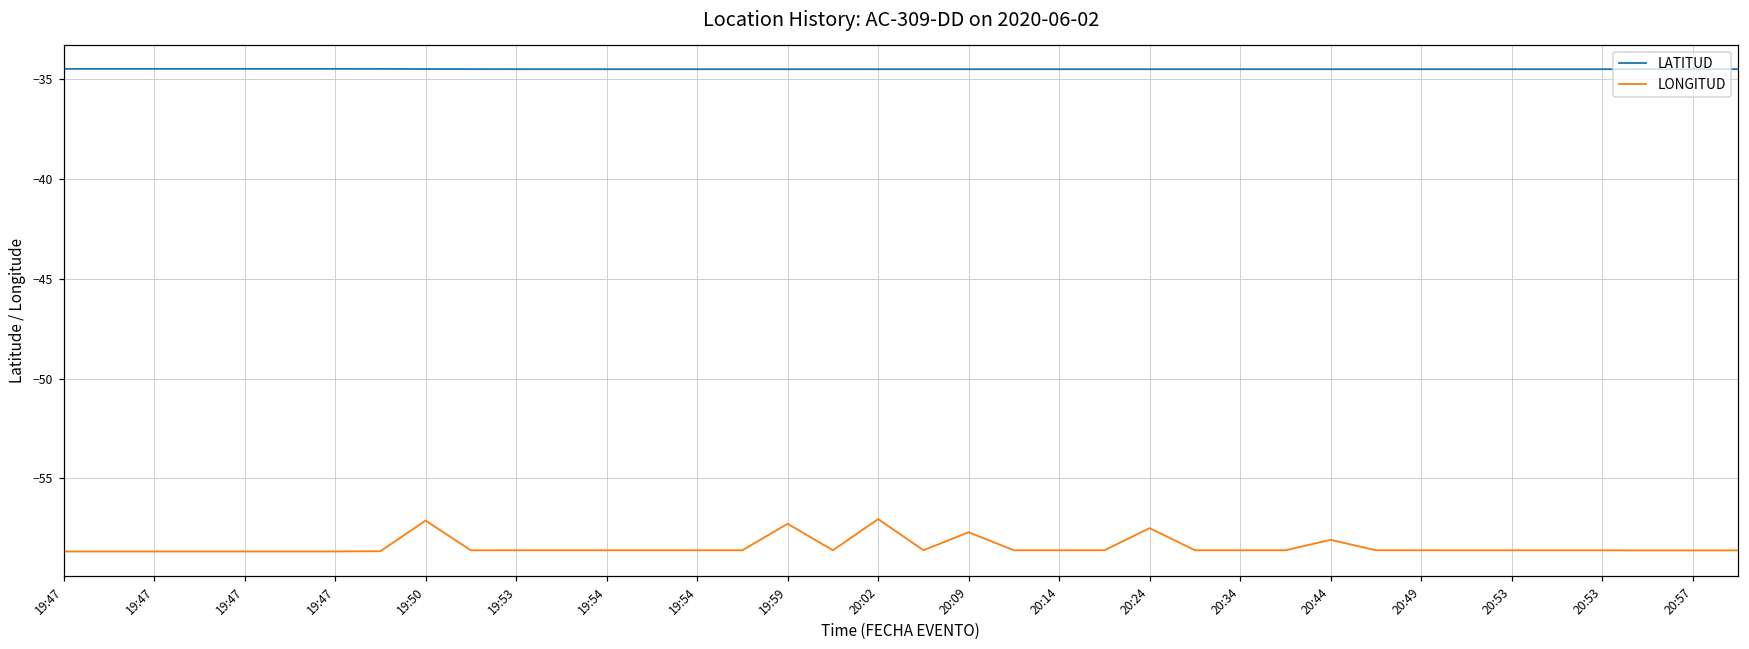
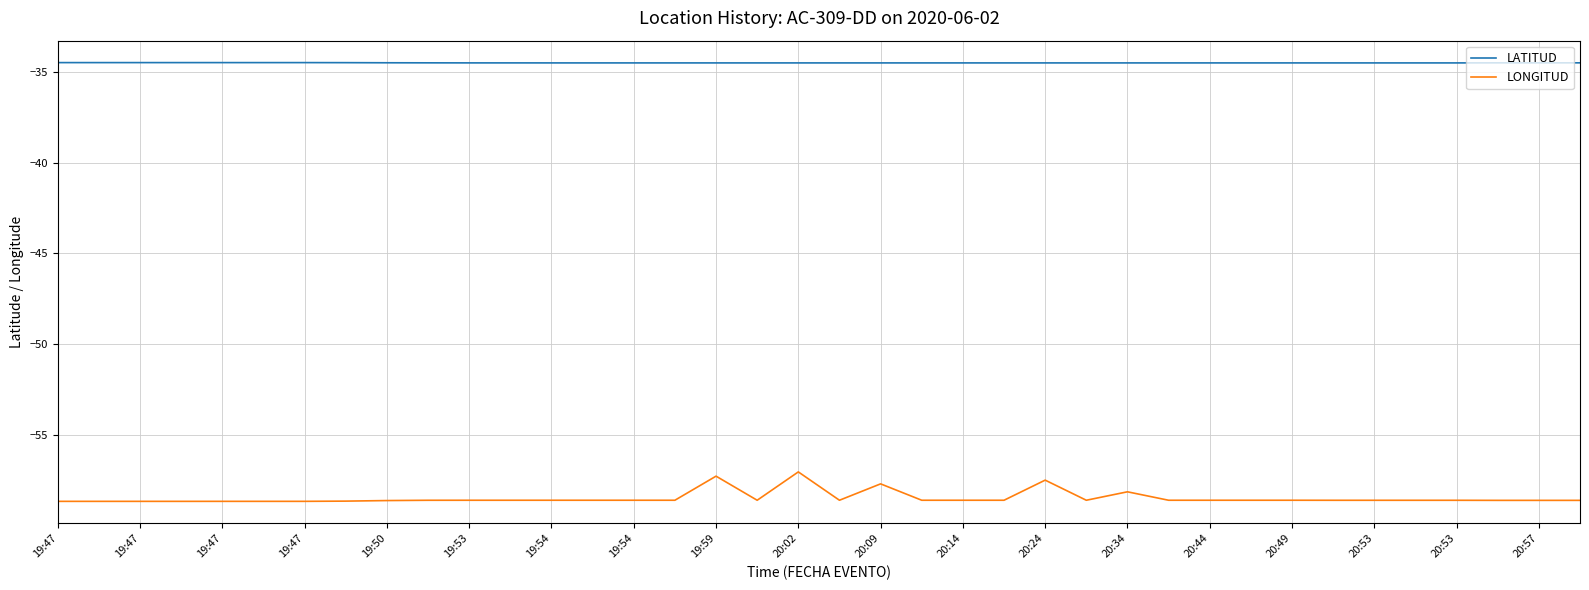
  {
    "LATITUD": {
      "19:50": -34.5,
      "19:59": -34.5,
      "20:02": -34.5,
      "20:09": -34.5,
      "20:24": -34.5,
      "20:34": -34.5,
      "20:44": -34.5
    },
    "LONGITUD": {
-     "19:50": -57.1,
+     "19:50": -58.6,
      "19:59": -57.3,
      "20:02": -57.0,
      "20:09": -57.7,
      "20:24": -57.5,
-     "20:34": -58.6,
-     "20:44": -58.1
+     "20:34": -58.1,
+     "20:44": -58.6
    }
  }
